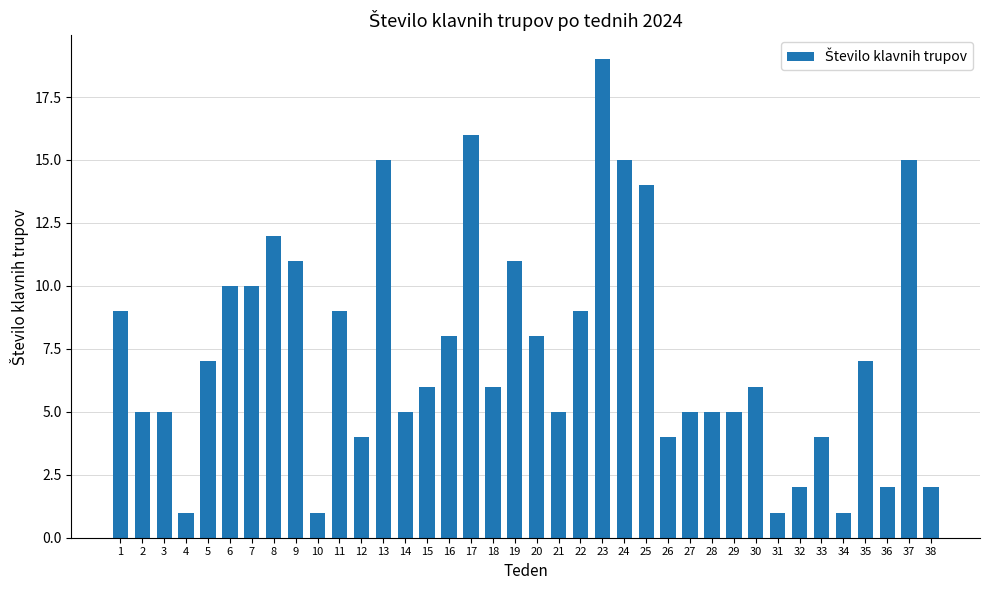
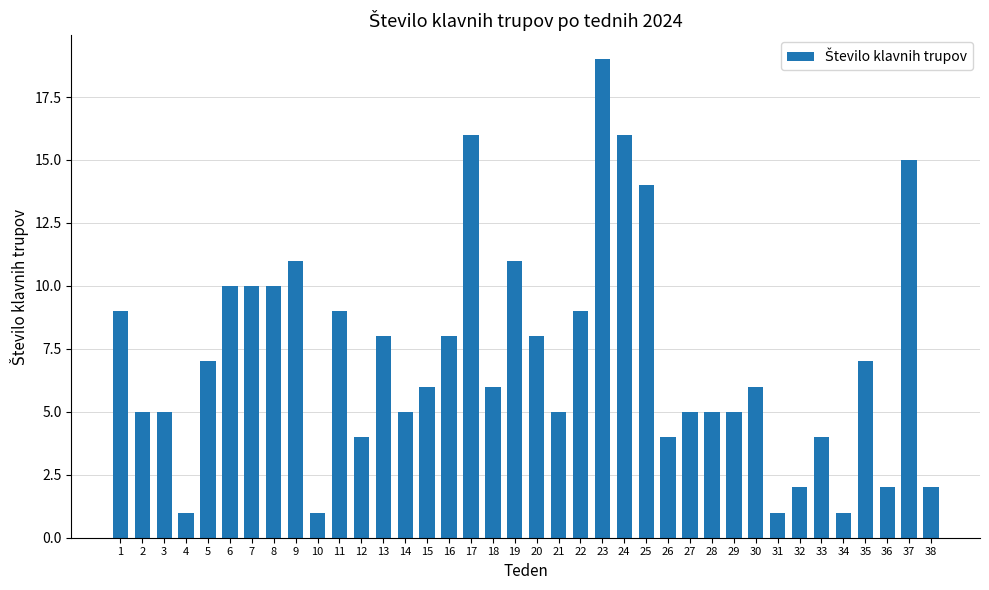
  {
    "1": 9,
    "2": 5,
    "3": 5,
    "4": 1,
    "5": 7,
    "6": 10,
    "7": 10,
-   "8": 12,
+   "8": 10,
    "9": 11,
    "10": 1,
    "11": 9,
    "12": 4,
-   "13": 15,
+   "13": 8,
    "14": 5,
    "15": 6,
    "16": 8,
    "17": 16,
    "18": 6,
    "19": 11,
    "20": 8,
    "21": 5,
    "22": 9,
    "23": 19,
-   "24": 15,
+   "24": 16,
    "25": 14,
    "26": 4,
    "27": 5,
    "28": 5,
    "29": 5,
    "30": 6,
    "31": 1,
    "32": 2,
    "33": 4,
    "34": 1,
    "35": 7,
    "36": 2,
    "37": 15,
    "38": 2
  }
